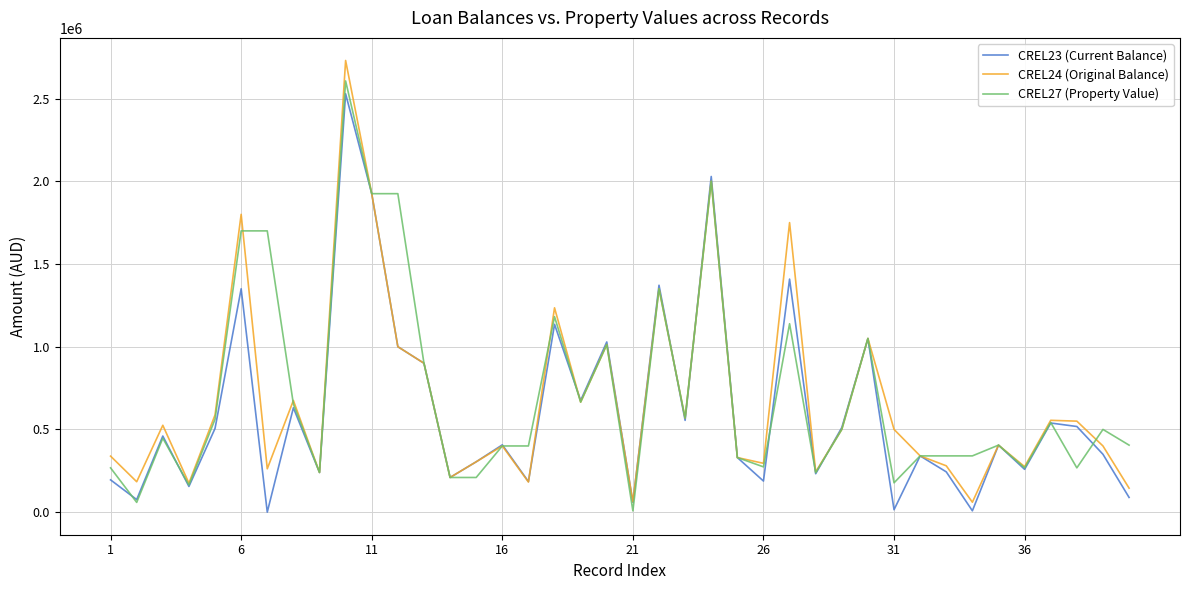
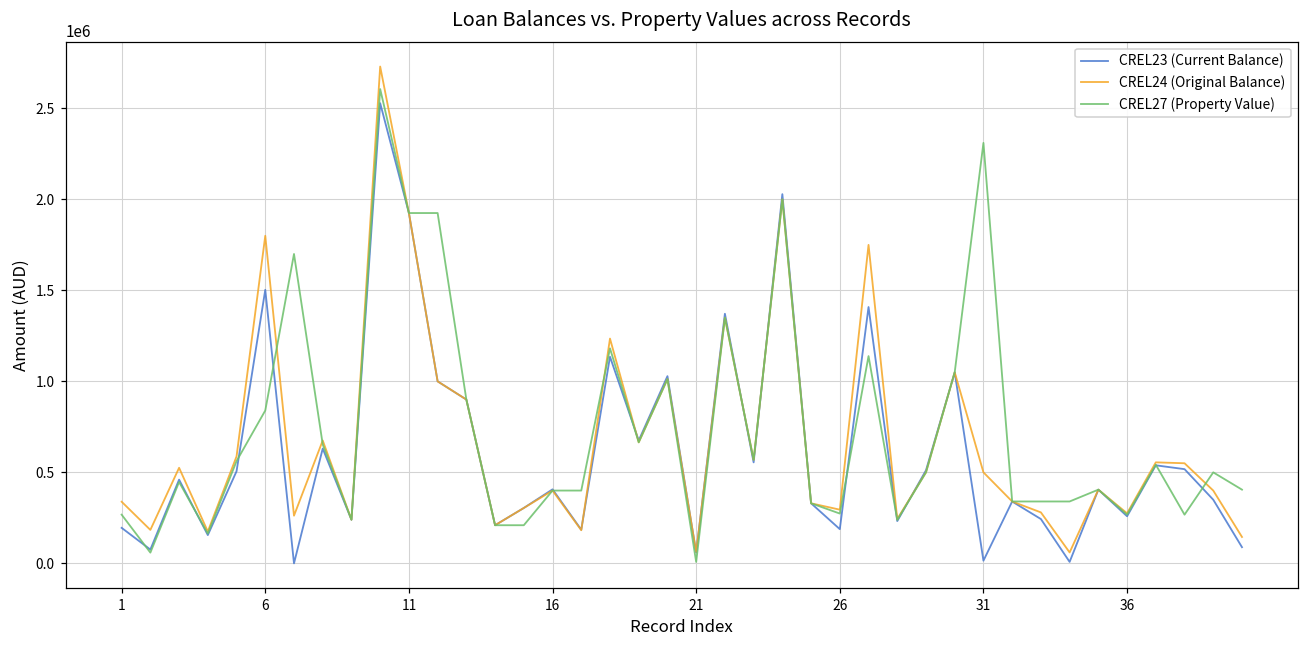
  {
    "CREL23 (Current Balance)": {
      "1": 200000,
-     "6": 1350000,
+     "6": 1500000,
      "26": 190000,
      "31": 10000
    },
    "CREL24 (Original Balance)": {
      "1": 340000,
      "6": 1800000,
      "26": 300000,
      "31": 500000
    },
    "CREL27 (Property Value)": {
      "1": 270000,
-     "6": 1700000,
+     "6": 840000,
      "21": 10000,
      "26": 270000,
-     "31": 180000
+     "31": 2310000
    }
  }
